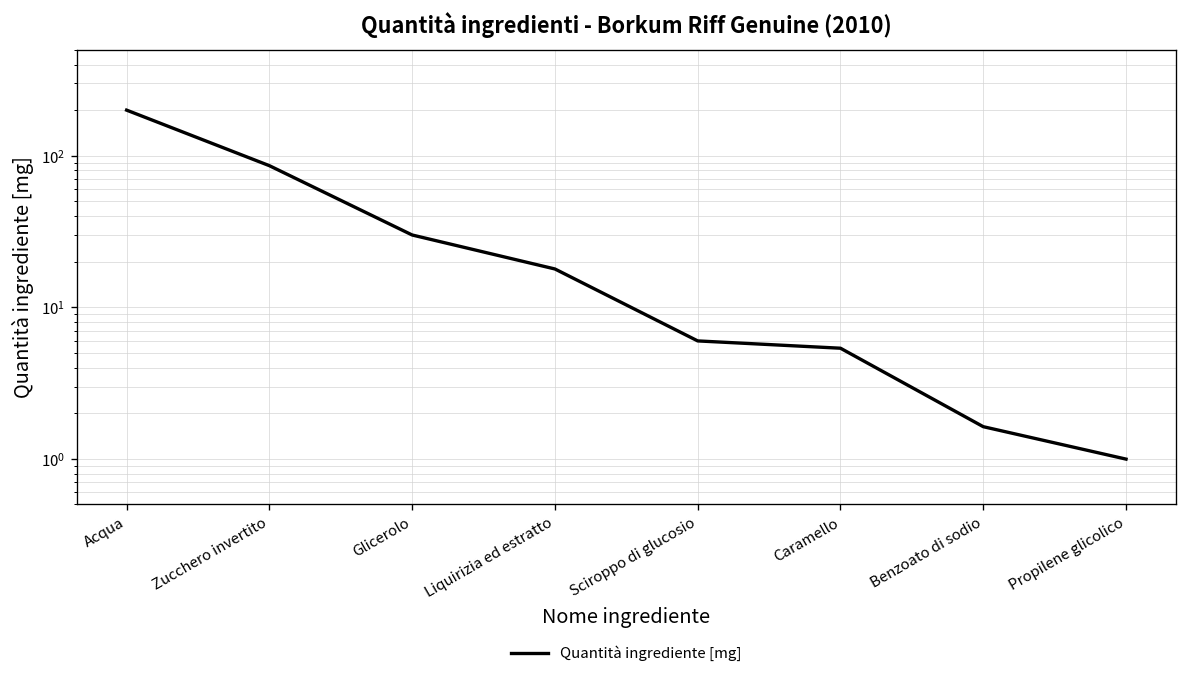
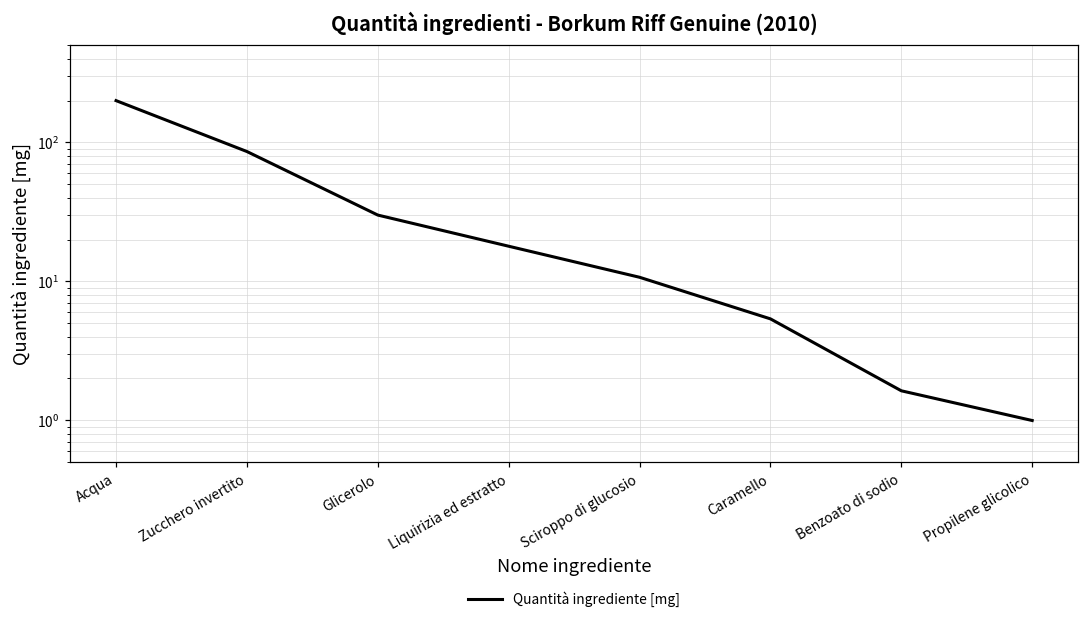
  {
    "Acqua": 200,
    "Zucchero invertito": 90,
    "Glicerolo": 30,
    "Liquirizia ed estratto": 18,
-   "Sciroppo di glucosio": 6,
+   "Sciroppo di glucosio": 11,
    "Caramello": 5.4,
    "Benzoato di sodio": 1.6,
    "Propilene glicolico": 1
  }
